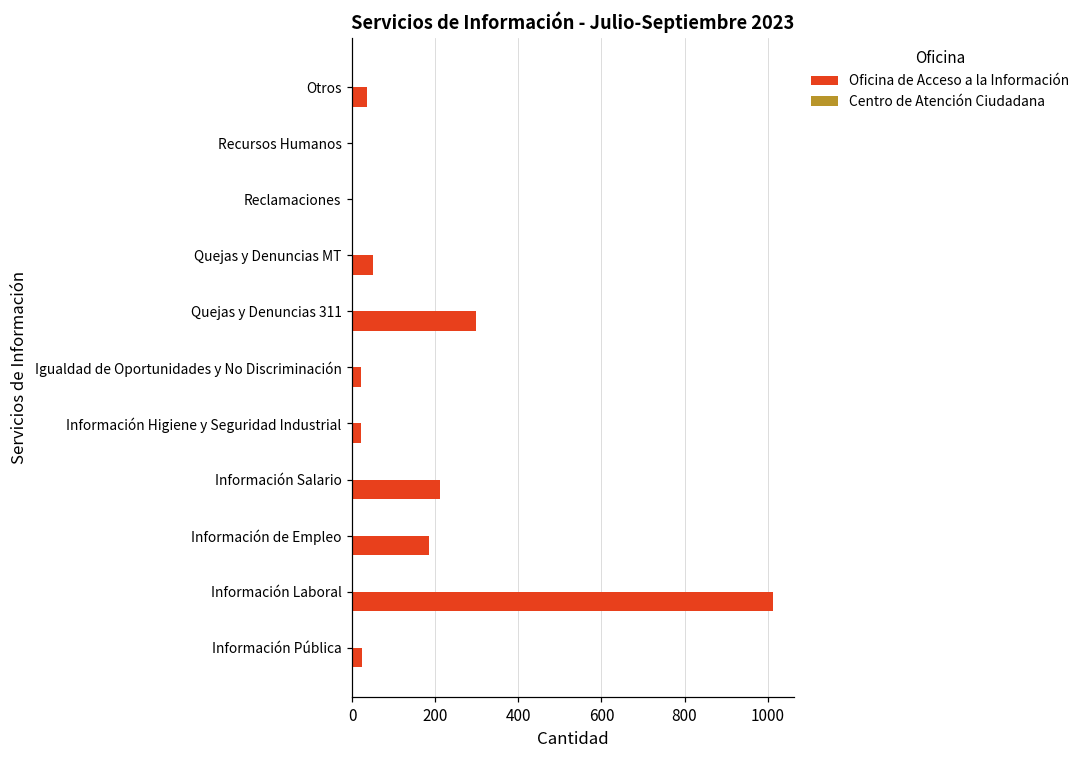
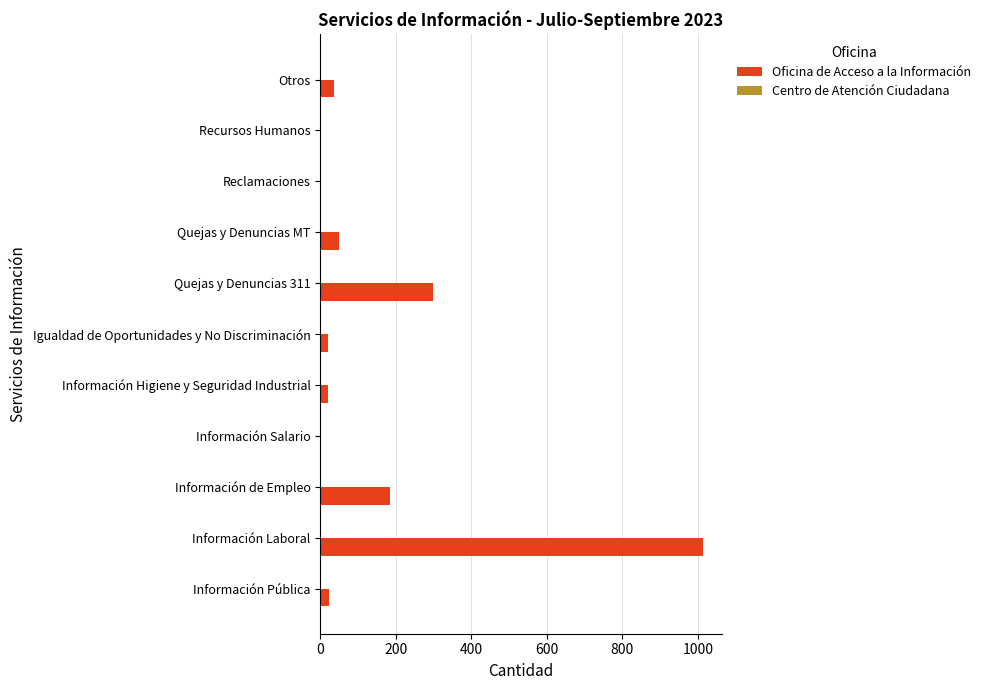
  {
    "Oficina de Acceso a la Información": {
      "Otros": 40,
      "Recursos Humanos": 0,
      "Reclamaciones": 0,
      "Quejas y Denuncias MT": 50,
      "Quejas y Denuncias 311": 300,
      "Igualdad de Oportunidades y No Discriminación": 20,
      "Información Higiene y Seguridad Industrial": 20,
-     "Información Salario": 210,
+     "Información Salario": 0,
      "Información de Empleo": 180,
      "Información Laboral": 1010,
      "Información Pública": 20
    },
    "Centro de Atención Ciudadana": {
      "Otros": 0,
      "Recursos Humanos": 0,
      "Reclamaciones": 0,
      "Quejas y Denuncias MT": 0,
      "Quejas y Denuncias 311": 0,
      "Igualdad de Oportunidades y No Discriminación": 0,
      "Información Higiene y Seguridad Industrial": 0,
      "Información Salario": 0,
      "Información de Empleo": 0,
      "Información Laboral": 0,
      "Información Pública": 0
    }
  }
